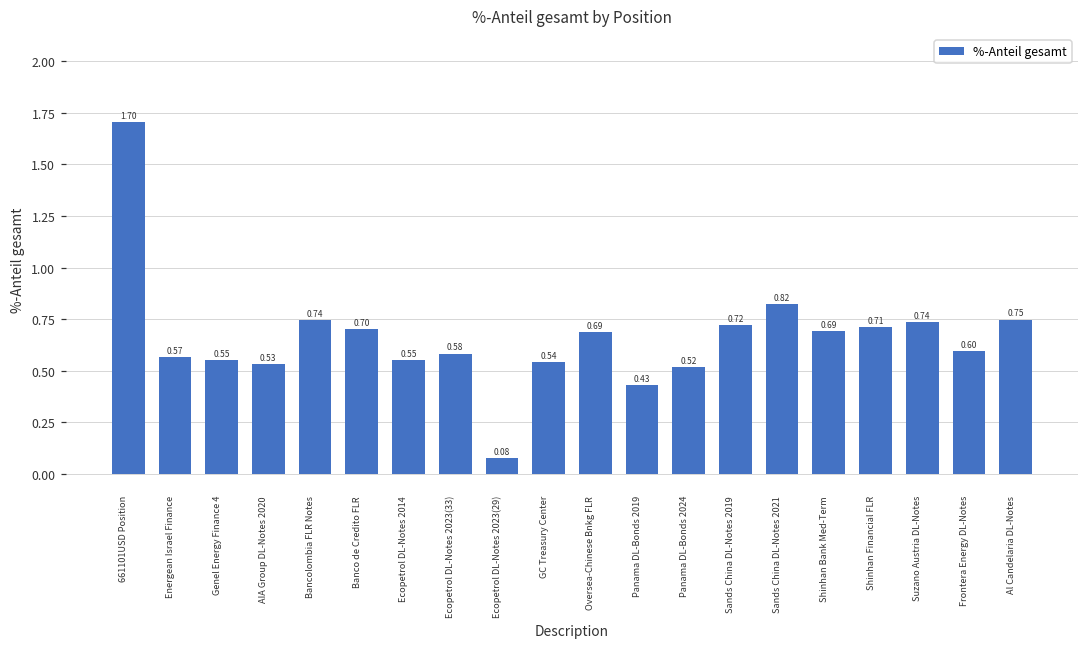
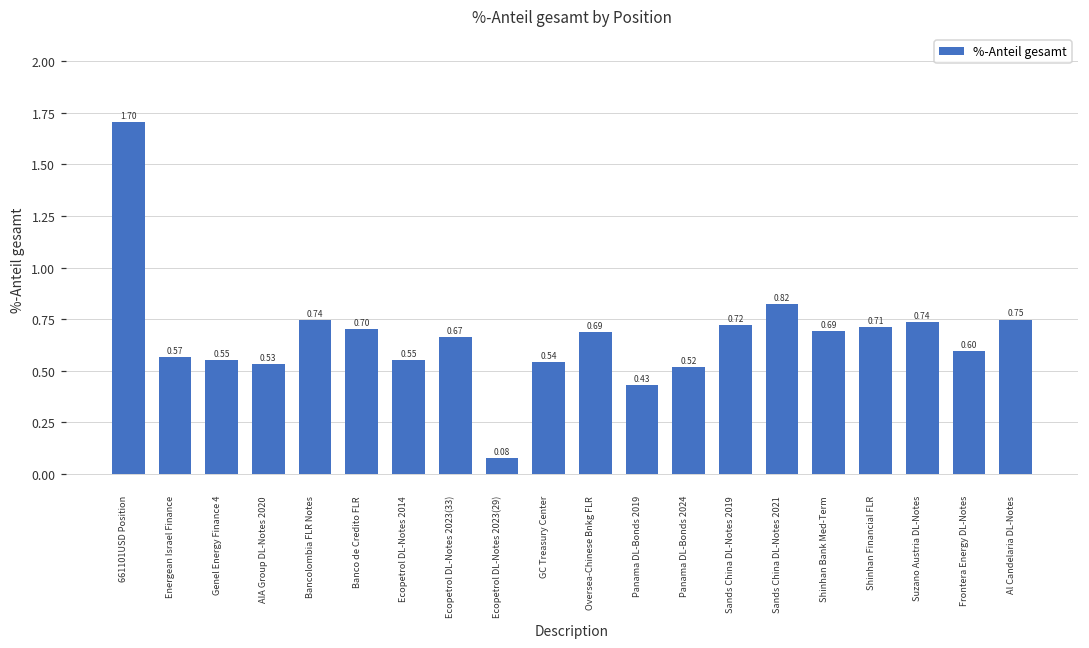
  {
    "661101USD Position": 1.70,
    "Energean Israel Finance": 0.57,
    "Genel Energy Finance 4": 0.55,
    "AIA Group DL-Notes 2020": 0.53,
    "Bancolombia FLR Notes": 0.74,
    "Banco de Credito FLR": 0.70,
    "Ecopetrol DL-Notes 2014": 0.55,
-   "Ecopetrol DL-Notes 2023(33)": 0.58,
+   "Ecopetrol DL-Notes 2023(33)": 0.67,
    "Ecopetrol DL-Notes 2023(29)": 0.08,
    "GC Treasury Center": 0.54,
    "Oversea-Chinese Bnkg FLR": 0.69,
    "Panama DL-Bonds 2019": 0.43,
    "Panama DL-Bonds 2024": 0.52,
    "Sands China DL-Notes 2019": 0.72,
    "Sands China DL-Notes 2021": 0.82,
    "Shinhan Bank Med-Term": 0.69,
    "Shinhan Financial FLR": 0.71,
    "Suzano Austria DL-Notes": 0.74,
    "Frontera Energy DL-Notes": 0.60,
    "Al Candelaria DL-Notes": 0.75
  }
